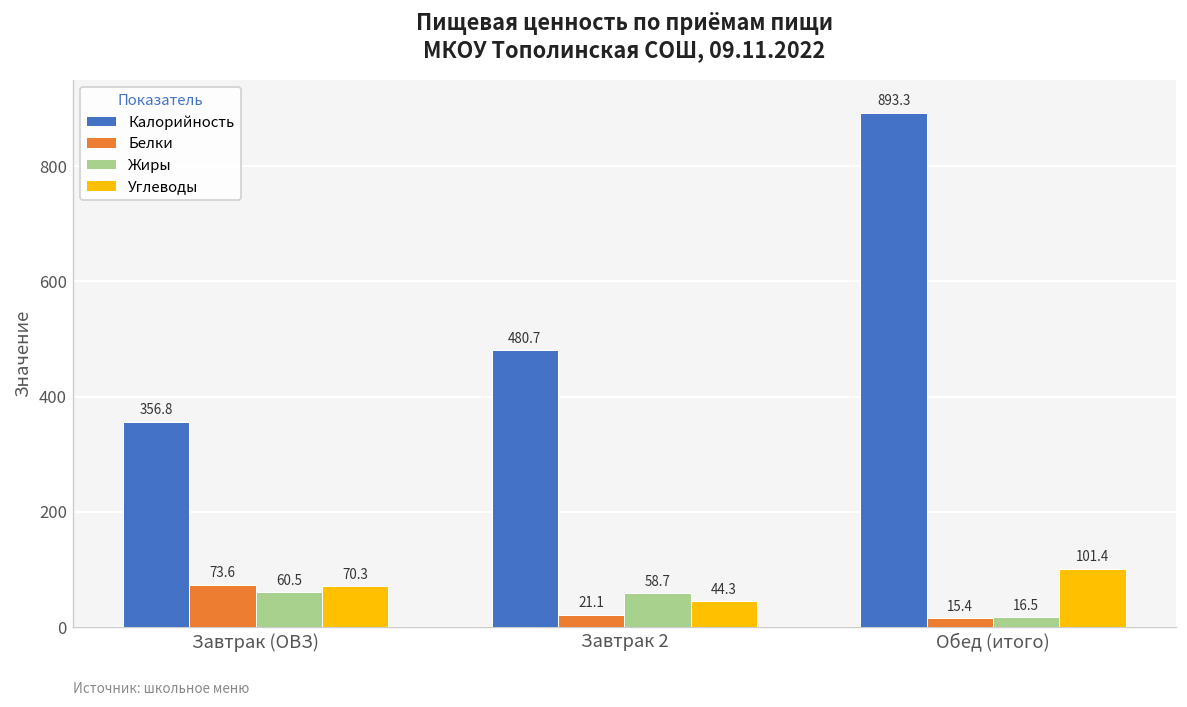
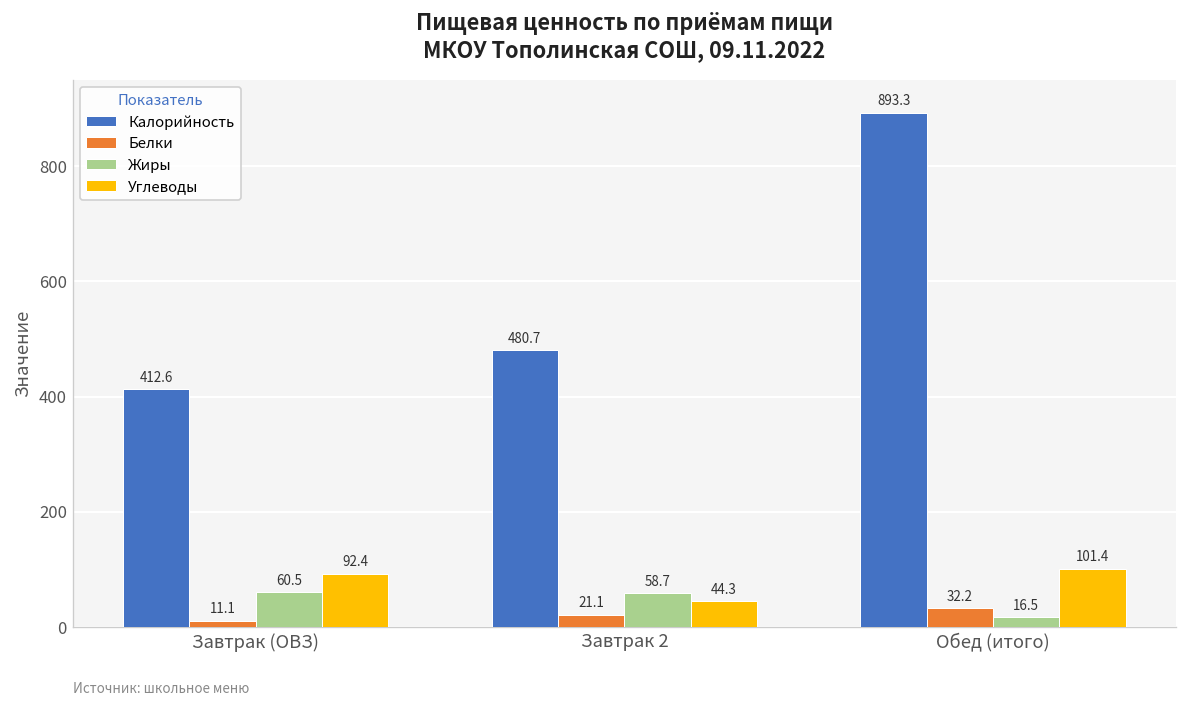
  {
    "Калорийность": {
-     "Завтрак (ОВЗ)": 356.8,
+     "Завтрак (ОВЗ)": 412.6,
      "Завтрак 2": 480.7,
      "Обед (итого)": 893.3
    },
    "Белки": {
-     "Завтрак (ОВЗ)": 73.6,
+     "Завтрак (ОВЗ)": 11.1,
      "Завтрак 2": 21.1,
-     "Обед (итого)": 15.4
+     "Обед (итого)": 32.2
    },
    "Жиры": {
      "Завтрак (ОВЗ)": 60.5,
      "Завтрак 2": 58.7,
      "Обед (итого)": 16.5
    },
    "Углеводы": {
-     "Завтрак (ОВЗ)": 70.3,
+     "Завтрак (ОВЗ)": 92.4,
      "Завтрак 2": 44.3,
      "Обед (итого)": 101.4
    }
  }
